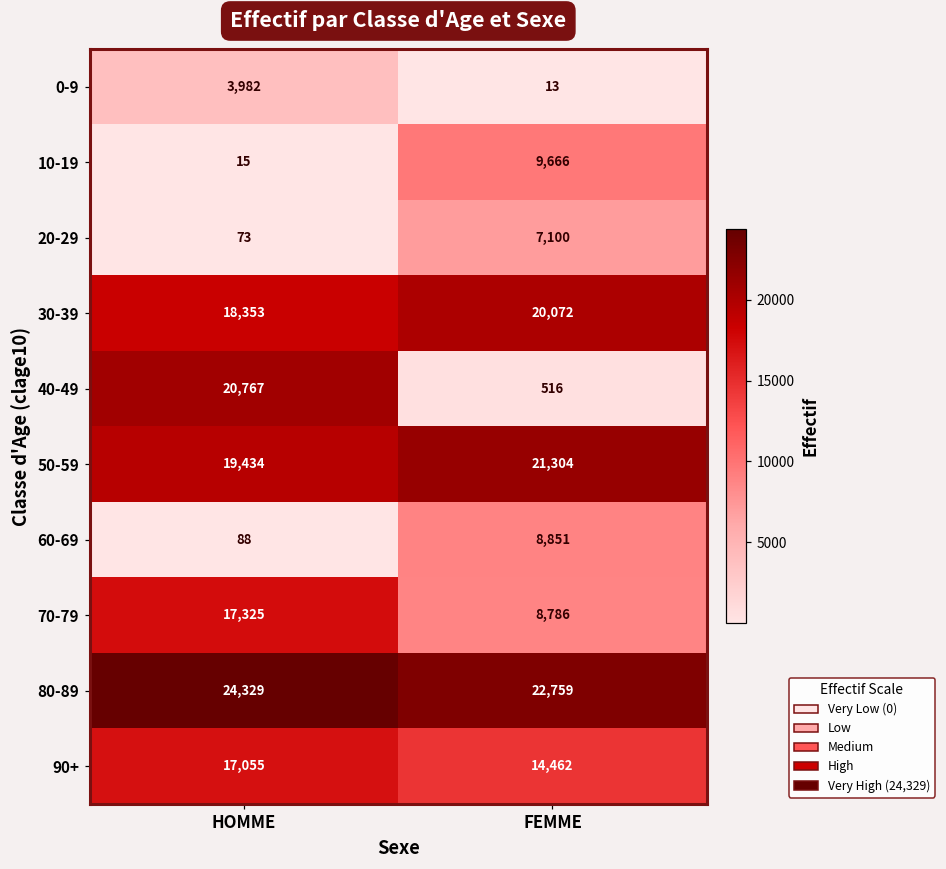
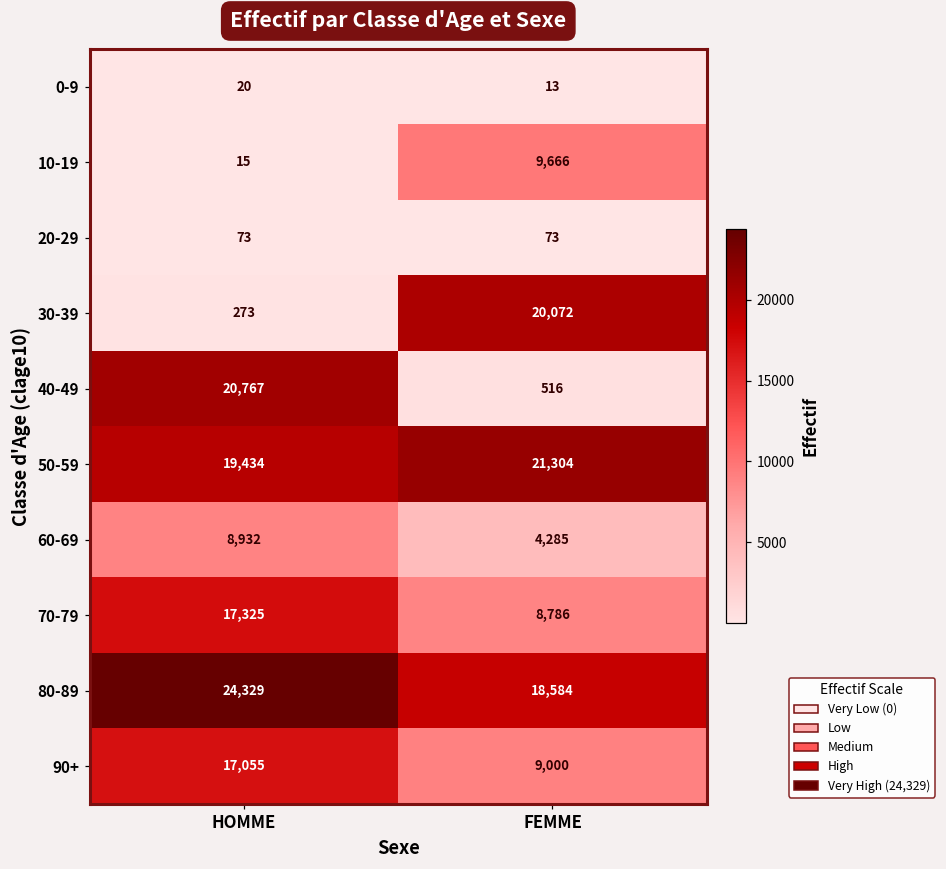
  {
    "0-9": {
-     "HOMME": "3,982",
+     "HOMME": "20",
      "FEMME": "13"
    },
    "10-19": {
      "HOMME": "15",
      "FEMME": "9,666"
    },
    "20-29": {
      "HOMME": "73",
-     "FEMME": "7,100"
+     "FEMME": "73"
    },
    "30-39": {
-     "HOMME": "18,353",
+     "HOMME": "273",
      "FEMME": "20,072"
    },
    "40-49": {
      "HOMME": "20,767",
      "FEMME": "516"
    },
    "50-59": {
      "HOMME": "19,434",
      "FEMME": "21,304"
    },
    "60-69": {
-     "HOMME": "88",
-     "FEMME": "8,851"
+     "HOMME": "8,932",
+     "FEMME": "4,285"
    },
    "70-79": {
      "HOMME": "17,325",
      "FEMME": "8,786"
    },
    "80-89": {
      "HOMME": "24,329",
-     "FEMME": "22,759"
+     "FEMME": "18,584"
    },
    "90+": {
      "HOMME": "17,055",
-     "FEMME": "14,462"
+     "FEMME": "9,000"
    }
  }
